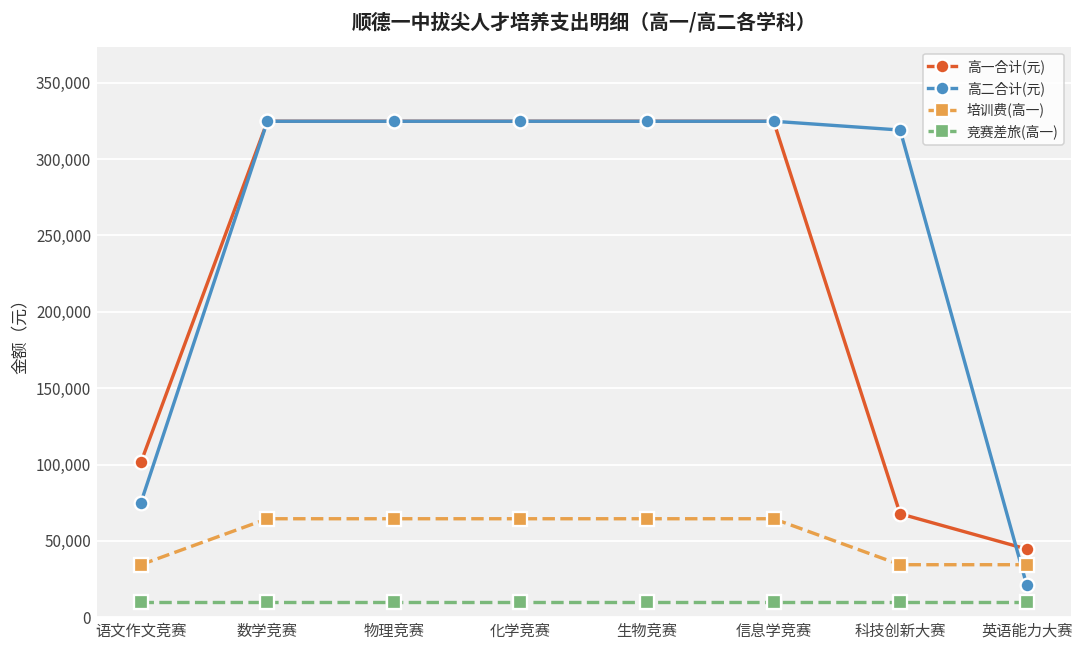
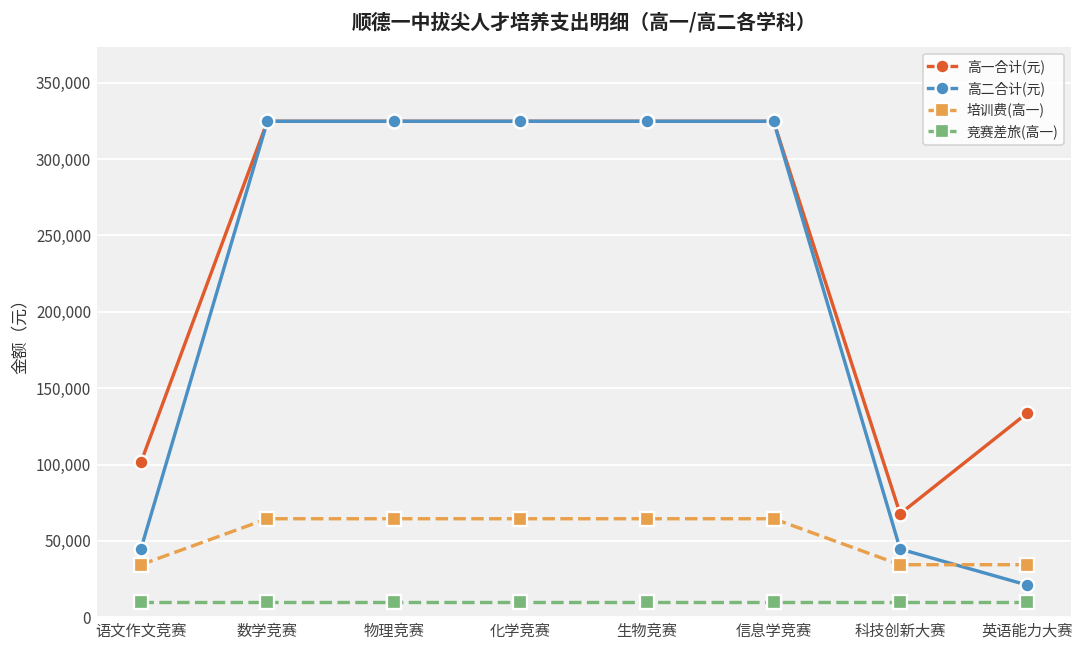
  {
    "高一合计(元)": {
      "语文作文竞赛": "101,000",
      "科技创新大赛": "68,000",
-     "英语能力大赛": "45,000"
+     "英语能力大赛": "133,000"
    },
    "高二合计(元)": {
-     "语文作文竞赛": "75,000",
-     "科技创新大赛": "319,000",
+     "语文作文竞赛": "45,000",
+     "科技创新大赛": "45,000",
      "英语能力大赛": "21,000"
    },
    "培训费(高一)": {
      "语文作文竞赛": "34,000",
      "数学竞赛": "65,000",
      "物理竞赛": "65,000",
      "化学竞赛": "65,000",
      "生物竞赛": "65,000",
      "信息学竞赛": "65,000",
      "科技创新大赛": "34,000",
      "英语能力大赛": "34,000"
    },
    "竞赛差旅(高一)": {
      "语文作文竞赛": "10,000",
      "数学竞赛": "10,000",
      "物理竞赛": "10,000",
      "化学竞赛": "10,000",
      "生物竞赛": "10,000",
      "信息学竞赛": "10,000",
      "科技创新大赛": "10,000",
      "英语能力大赛": "10,000"
    }
  }
